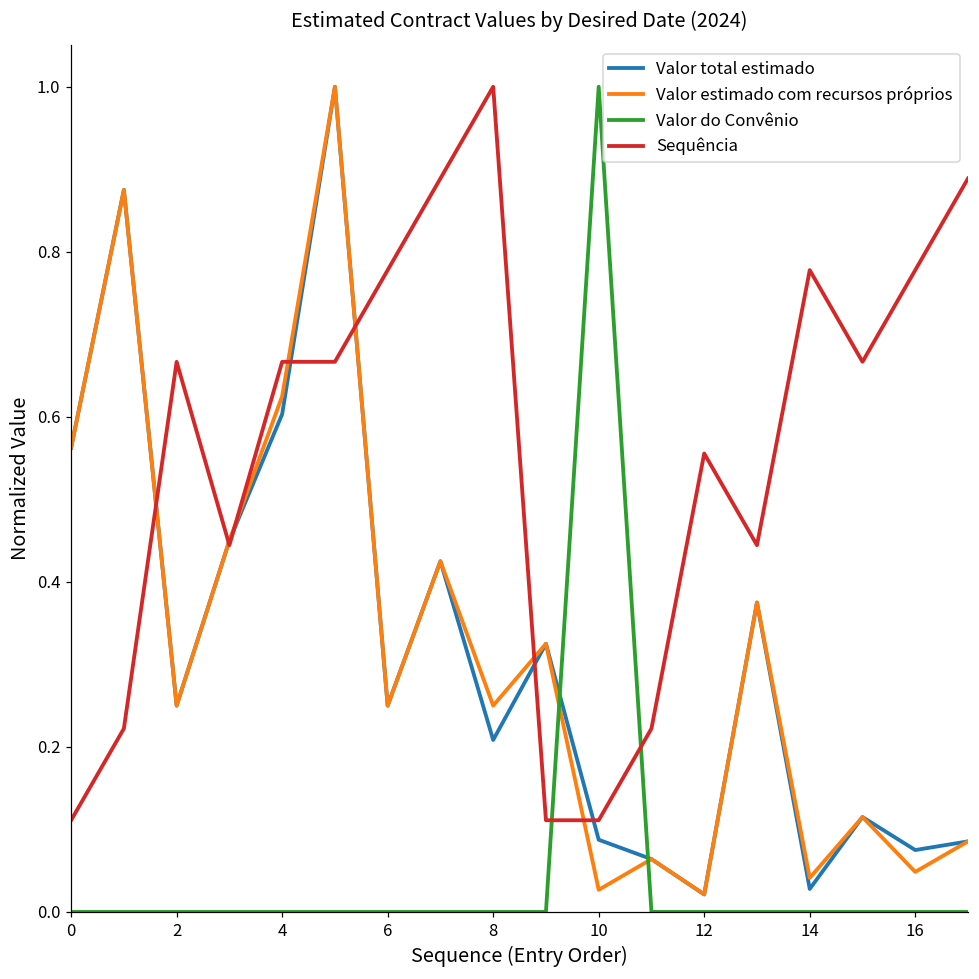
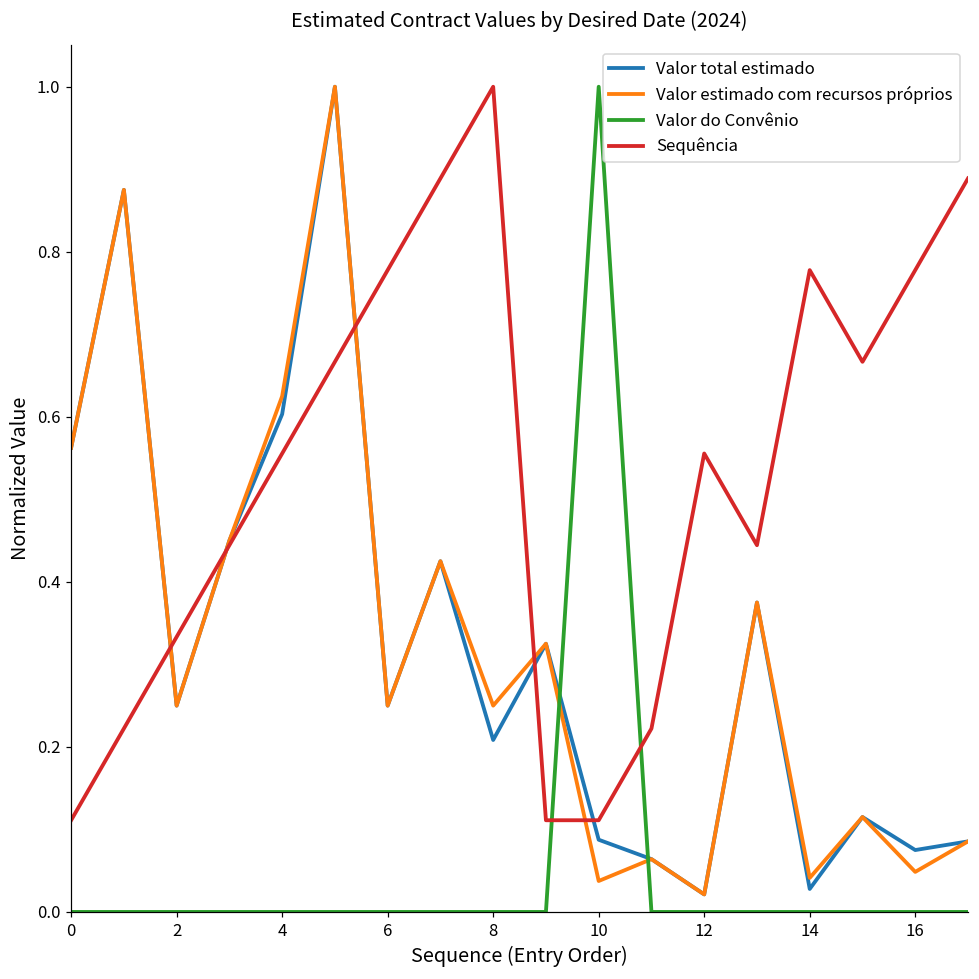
  {
    "Valor total estimado": {
      "4": 0.60,
      "8": 0.21,
      "10": 0.09,
      "14": 0.03,
      "16": 0.08
    },
    "Valor estimado com recursos próprios": {
      "4": 0.63,
      "8": 0.25,
-     "10": 0.03,
+     "10": 0.04,
      "14": 0.04,
      "16": 0.05
    },
    "Valor do Convênio": {
      "0": 0.00,
      "2": 0.00,
      "4": 0.00,
      "6": 0.00,
      "8": 0.00,
      "10": 1.00,
      "12": 0.00,
      "14": 0.00,
      "16": 0.00
    },
    "Sequência": {
      "0": 0.11,
-     "2": 0.67,
-     "4": 0.67,
+     "2": 0.33,
+     "4": 0.56,
      "6": 0.78,
      "8": 1.00,
      "10": 0.11,
      "12": 0.56,
      "14": 0.78,
      "16": 0.78
    }
  }
